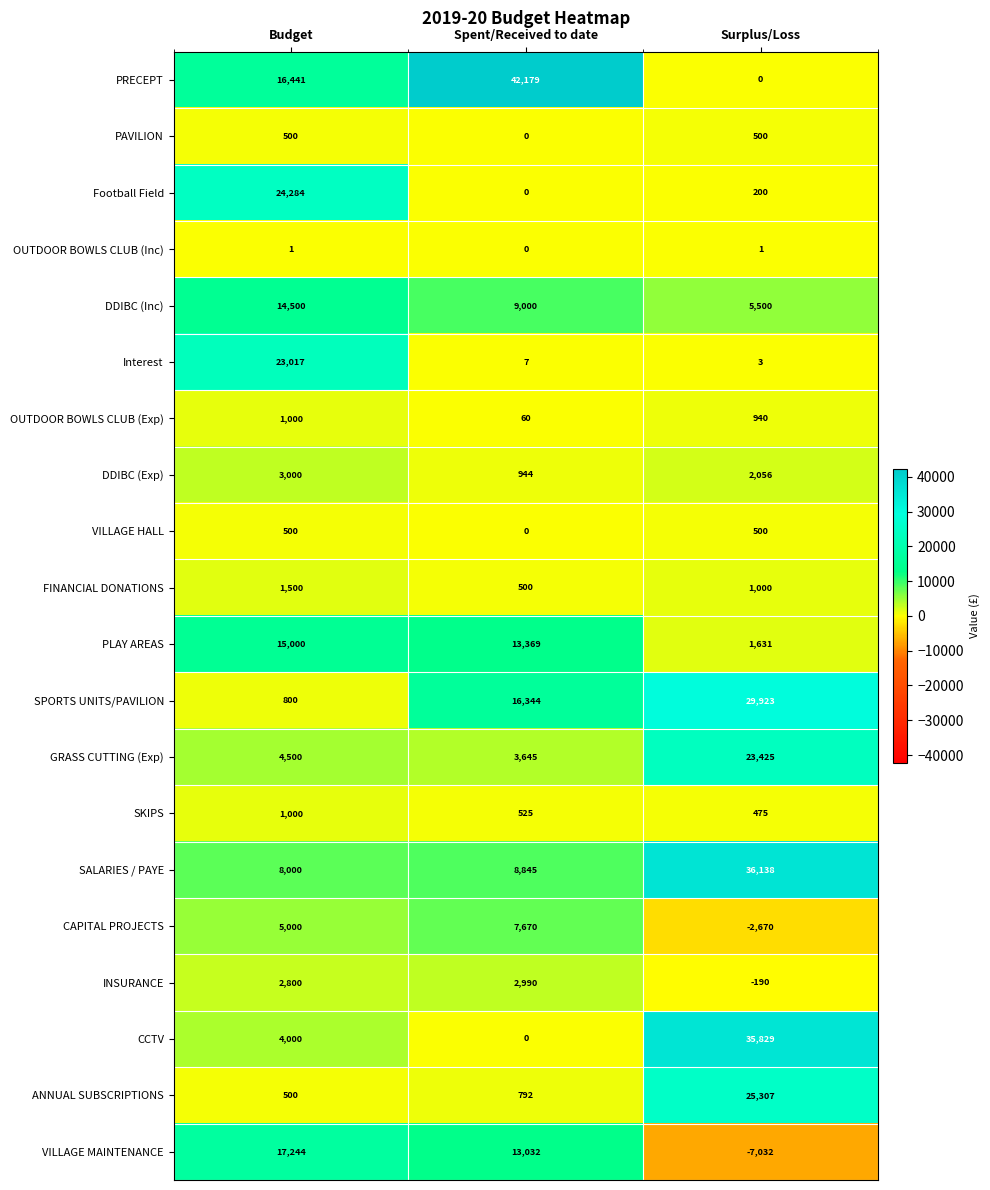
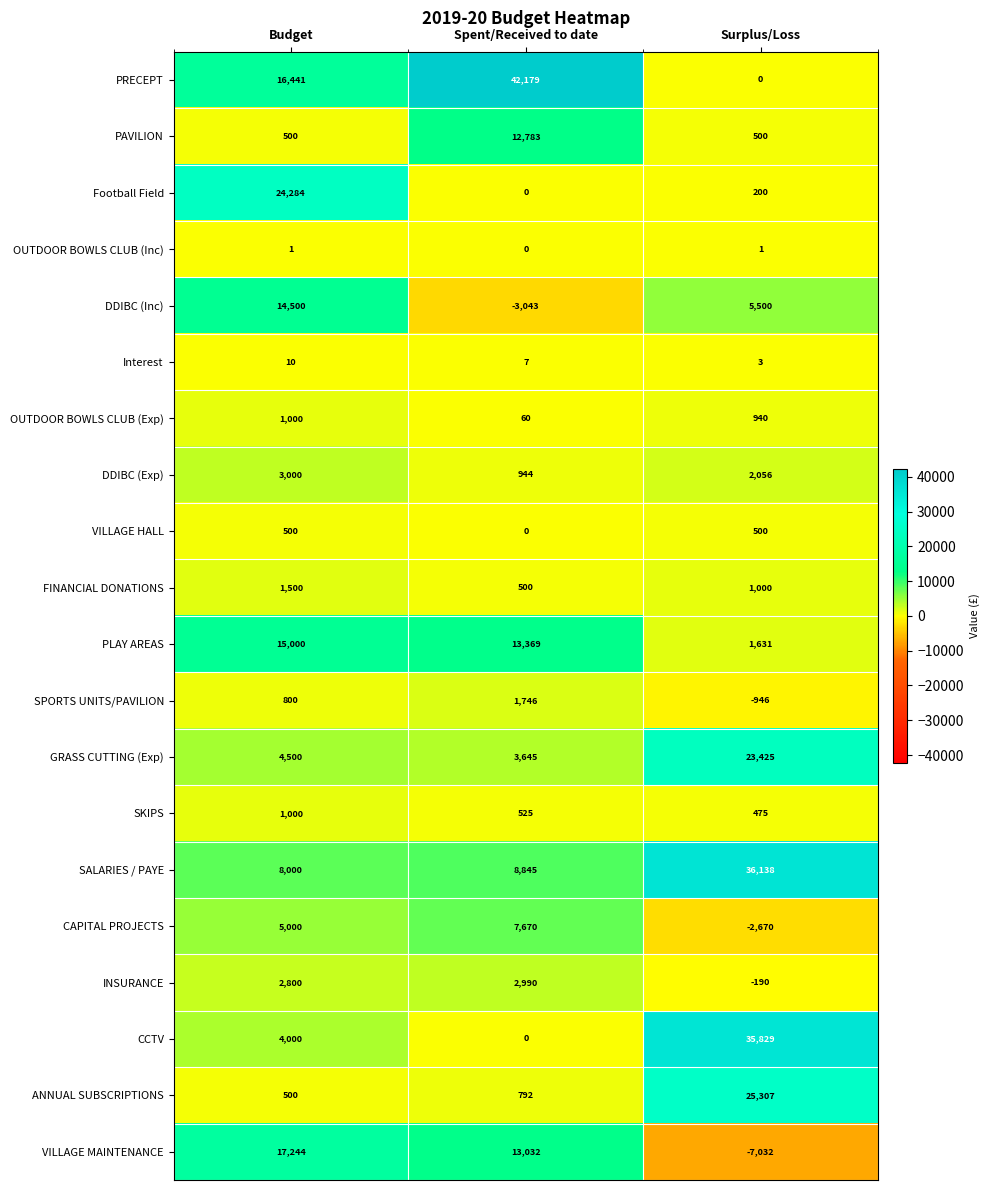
  {
    "PRECEPT": {
      "Budget": "16,441",
      "Spent/Received to date": "42,179",
      "Surplus/Loss": "0"
    },
    "PAVILION": {
      "Budget": "500",
-     "Spent/Received to date": "0",
+     "Spent/Received to date": "12,783",
      "Surplus/Loss": "500"
    },
    "Football Field": {
      "Budget": "24,284",
      "Spent/Received to date": "0",
      "Surplus/Loss": "200"
    },
    "OUTDOOR BOWLS CLUB (Inc)": {
      "Budget": "1",
      "Spent/Received to date": "0",
      "Surplus/Loss": "1"
    },
    "DDIBC (Inc)": {
      "Budget": "14,500",
-     "Spent/Received to date": "9,000",
+     "Spent/Received to date": "-3,043",
      "Surplus/Loss": "5,500"
    },
    "Interest": {
-     "Budget": "23,017",
+     "Budget": "10",
      "Spent/Received to date": "7",
      "Surplus/Loss": "3"
    },
    "OUTDOOR BOWLS CLUB (Exp)": {
      "Budget": "1,000",
      "Spent/Received to date": "60",
      "Surplus/Loss": "940"
    },
    "DDIBC (Exp)": {
      "Budget": "3,000",
      "Spent/Received to date": "944",
      "Surplus/Loss": "2,056"
    },
    "VILLAGE HALL": {
      "Budget": "500",
      "Spent/Received to date": "0",
      "Surplus/Loss": "500"
    },
    "FINANCIAL DONATIONS": {
      "Budget": "1,500",
      "Spent/Received to date": "500",
      "Surplus/Loss": "1,000"
    },
    "PLAY AREAS": {
      "Budget": "15,000",
      "Spent/Received to date": "13,369",
      "Surplus/Loss": "1,631"
    },
    "SPORTS UNITS/PAVILION": {
      "Budget": "800",
-     "Spent/Received to date": "16,344",
-     "Surplus/Loss": "29,923"
+     "Spent/Received to date": "1,746",
+     "Surplus/Loss": "-946"
    },
    "GRASS CUTTING (Exp)": {
      "Budget": "4,500",
      "Spent/Received to date": "3,645",
      "Surplus/Loss": "23,425"
    },
    "SKIPS": {
      "Budget": "1,000",
      "Spent/Received to date": "525",
      "Surplus/Loss": "475"
    },
    "SALARIES / PAYE": {
      "Budget": "8,000",
      "Spent/Received to date": "8,845",
      "Surplus/Loss": "36,138"
    },
    "CAPITAL PROJECTS": {
      "Budget": "5,000",
      "Spent/Received to date": "7,670",
      "Surplus/Loss": "-2,670"
    },
    "INSURANCE": {
      "Budget": "2,800",
      "Spent/Received to date": "2,990",
      "Surplus/Loss": "-190"
    },
    "CCTV": {
      "Budget": "4,000",
      "Spent/Received to date": "0",
      "Surplus/Loss": "35,829"
    },
    "ANNUAL SUBSCRIPTIONS": {
      "Budget": "500",
      "Spent/Received to date": "792",
      "Surplus/Loss": "25,307"
    },
    "VILLAGE MAINTENANCE": {
      "Budget": "17,244",
      "Spent/Received to date": "13,032",
      "Surplus/Loss": "-7,032"
    }
  }
